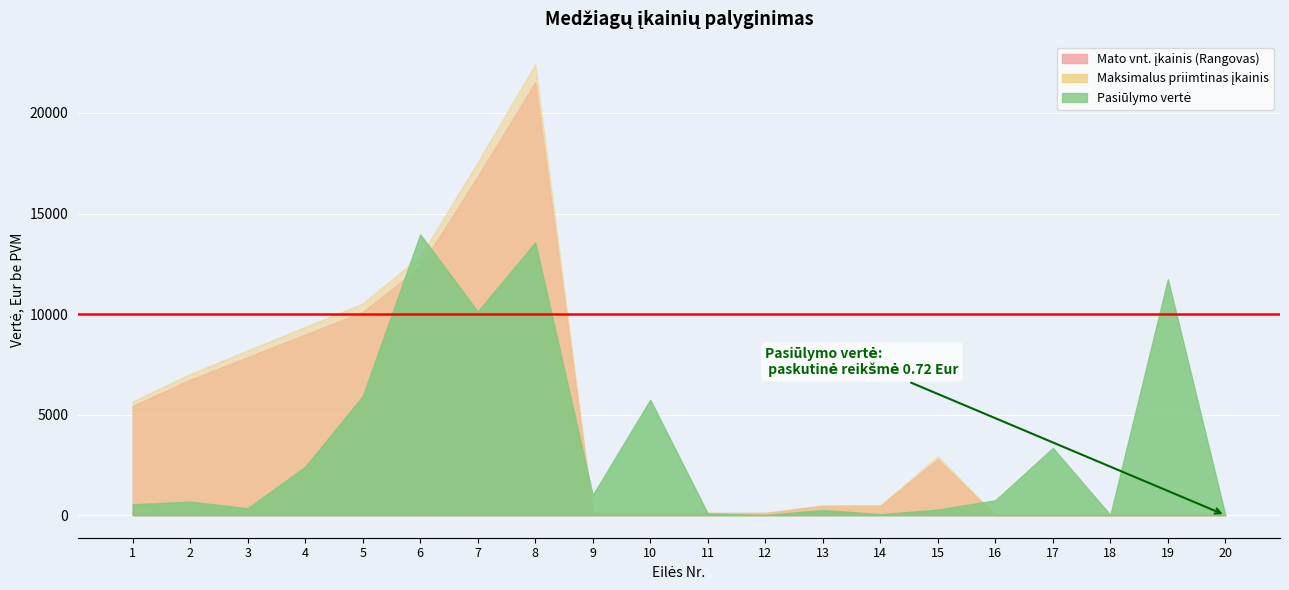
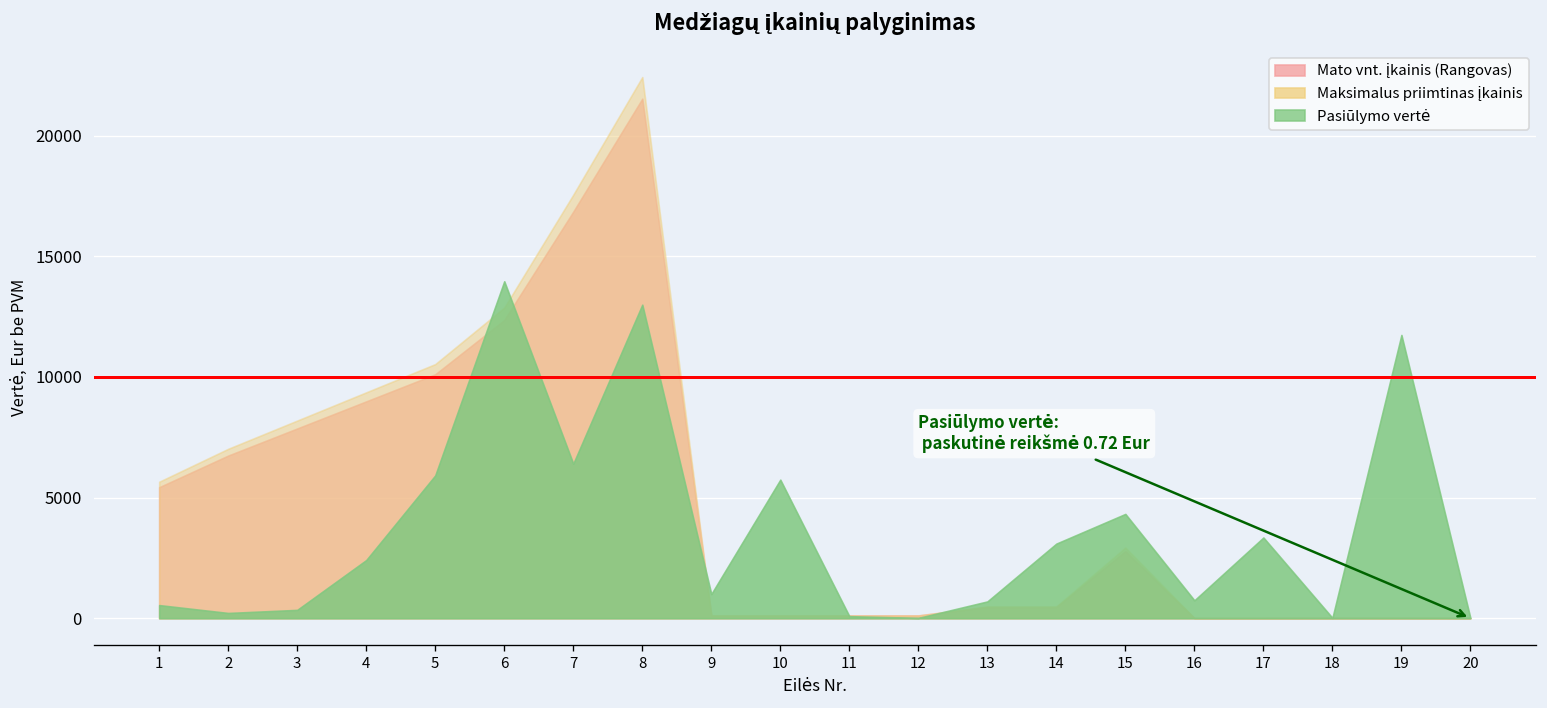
  {
    "Pasiūlymo vertė": {
      "1": 500,
-     "2": 700,
+     "2": 200,
      "3": 300,
      "4": 2400,
      "5": 5900,
      "6": 14000,
-     "7": 10100,
-     "8": 13600,
+     "7": 6400,
+     "8": 13000,
      "9": 1000,
      "10": 5700,
-     "13": 300,
-     "14": 0,
-     "15": 300,
+     "13": 700,
+     "14": 3100,
+     "15": 4300,
      "19": 11700
    }
  }
